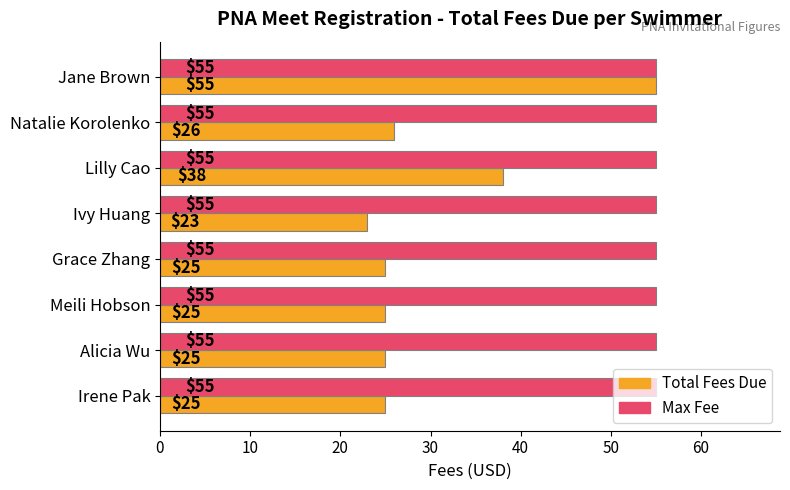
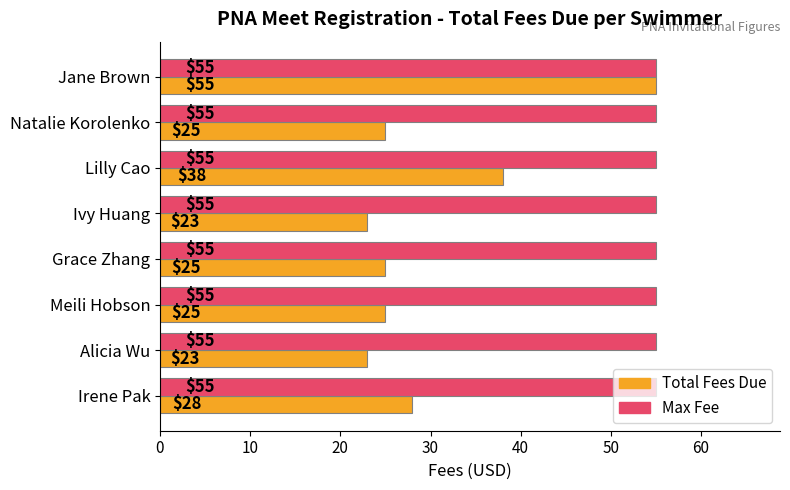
  {
    "Total Fees Due": {
      "Jane Brown": "$55",
-     "Natalie Korolenko": "$26",
+     "Natalie Korolenko": "$25",
      "Lilly Cao": "$38",
      "Ivy Huang": "$23",
      "Grace Zhang": "$25",
      "Meili Hobson": "$25",
-     "Alicia Wu": "$25",
-     "Irene Pak": "$25"
+     "Alicia Wu": "$23",
+     "Irene Pak": "$28"
    },
    "Max Fee": {
      "Jane Brown": "$55",
      "Natalie Korolenko": "$55",
      "Lilly Cao": "$55",
      "Ivy Huang": "$55",
      "Grace Zhang": "$55",
      "Meili Hobson": "$55",
      "Alicia Wu": "$55"
    }
  }
